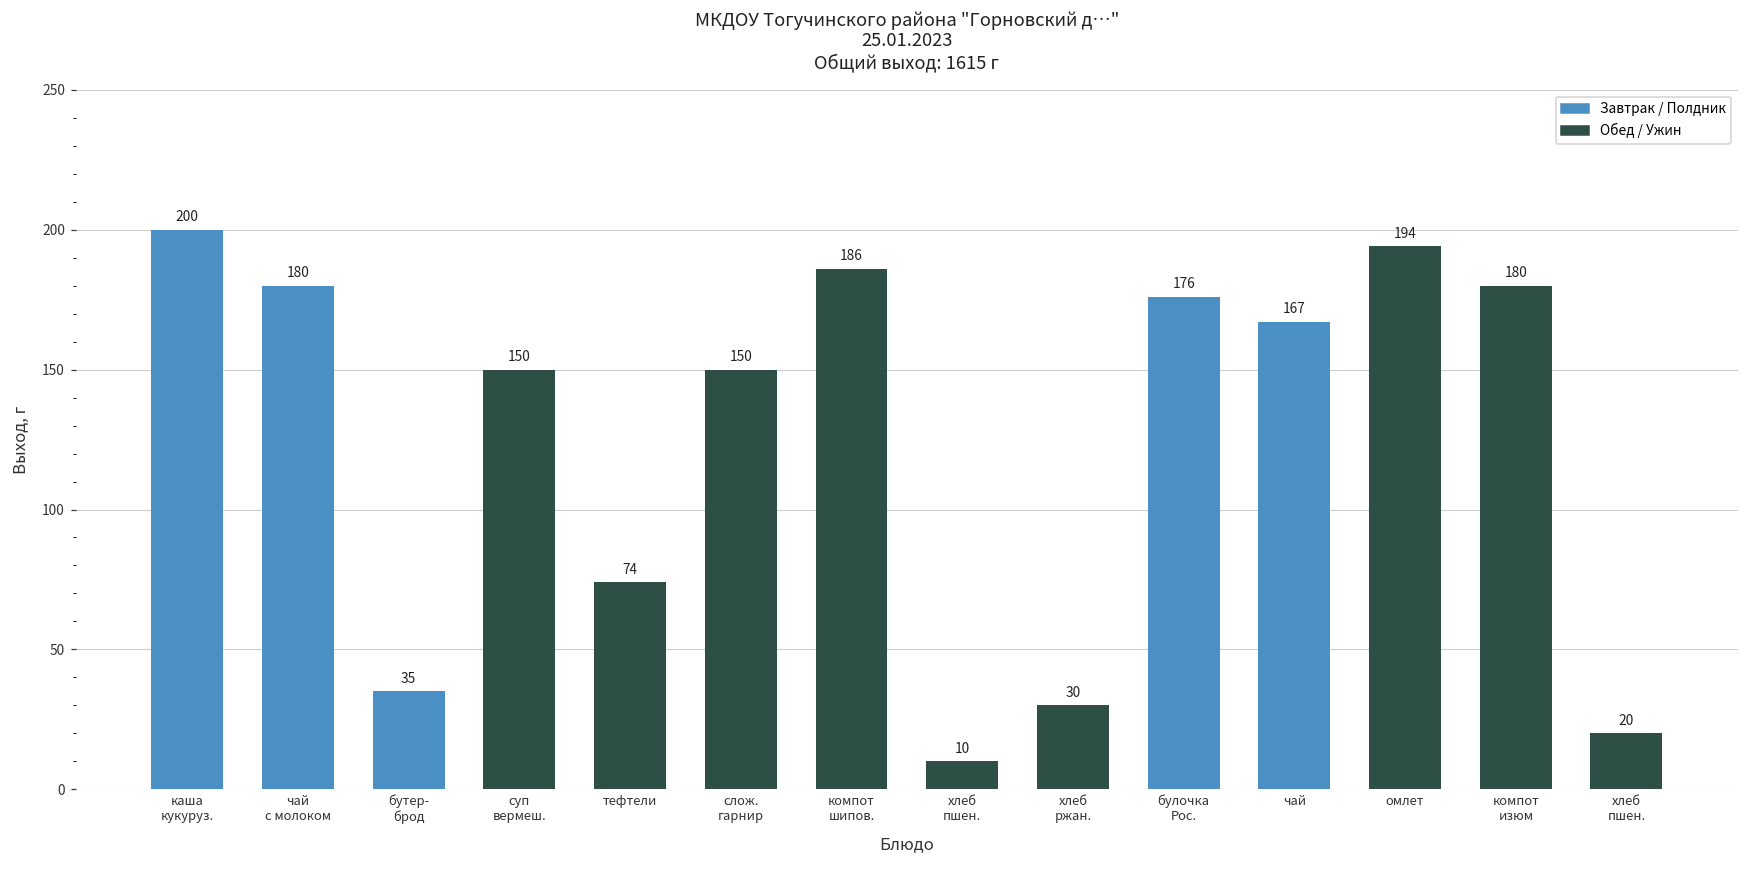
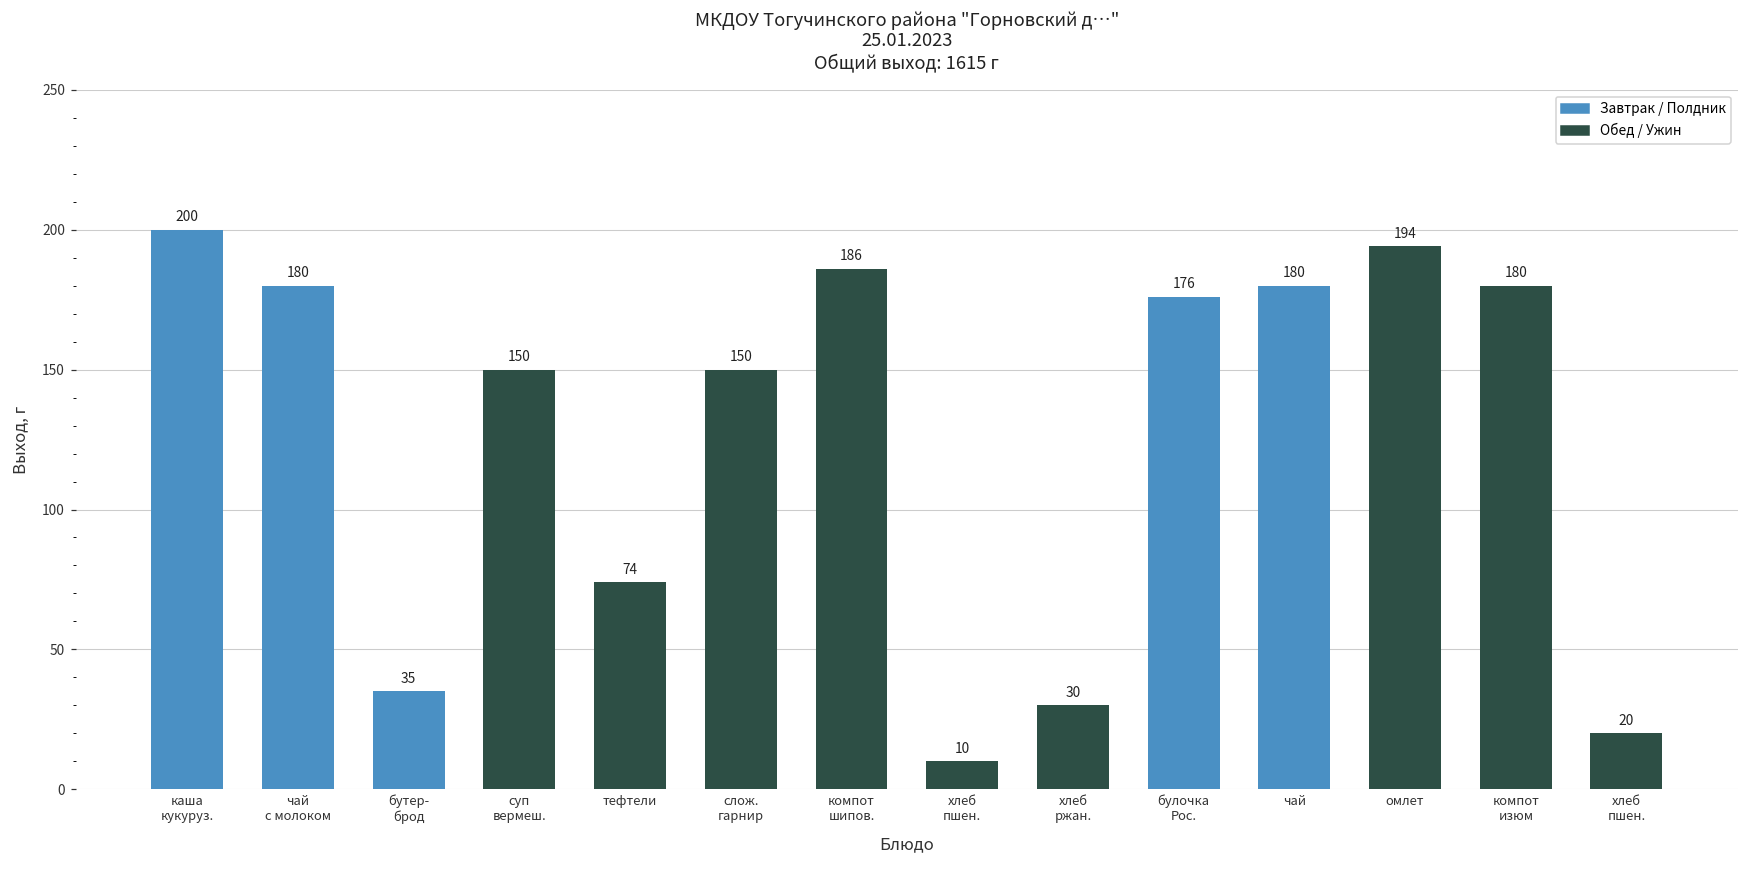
  {
    "каша кукуруз.": 200,
    "чай с молоком": 180,
    "бутер- брод": 35,
    "суп вермеш.": 150,
    "тефтели": 74,
    "слож. гарнир": 150,
    "компот шипов.": 186,
    "хлеб ржан.": 30,
    "булочка Рос.": 176,
-   "чай": 167,
+   "чай": 180,
    "омлет": 194,
    "компот изюм": 180
  }
